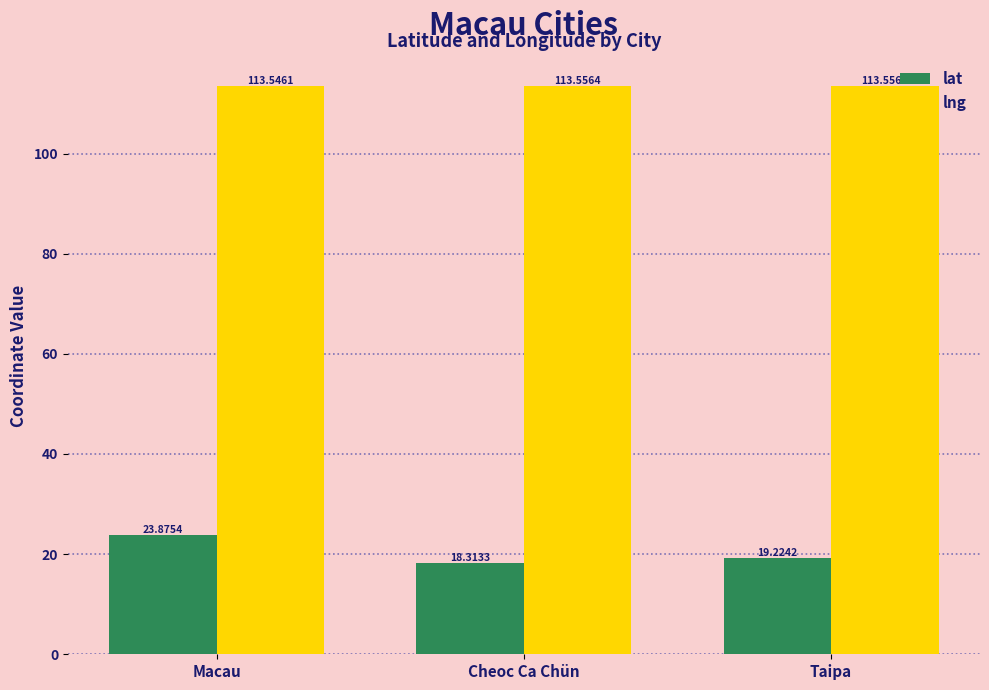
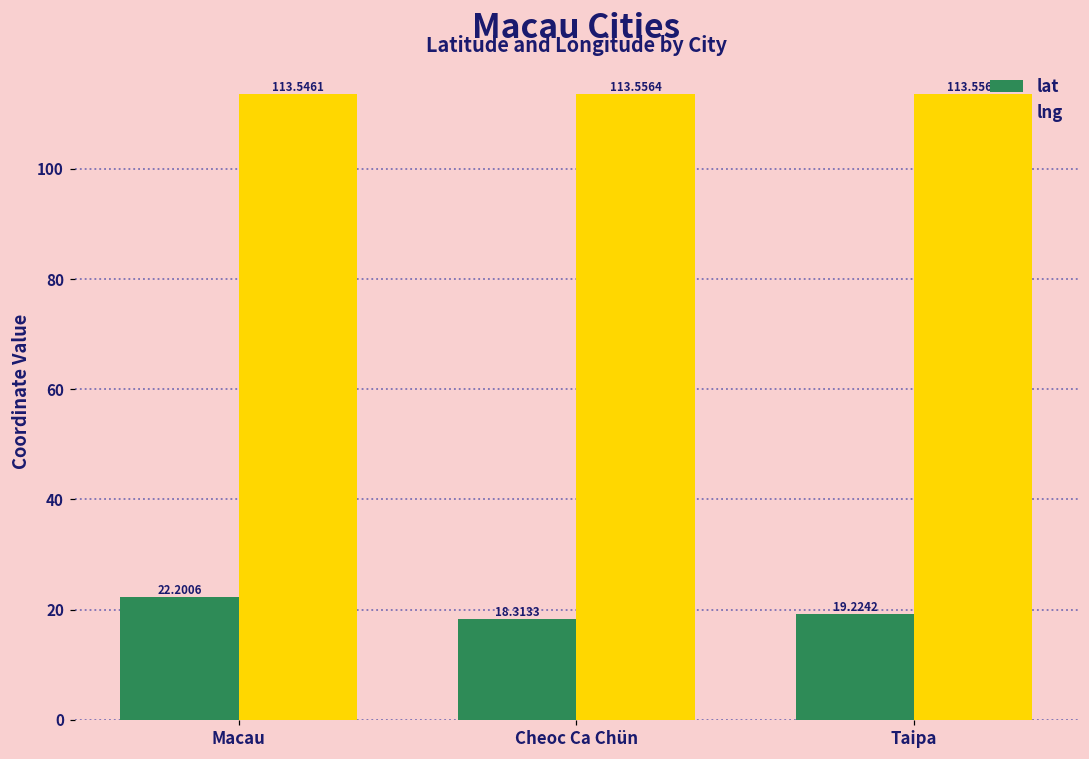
  {
    "lat": {
-     "Macau": 23.8754,
+     "Macau": 22.2006,
      "Cheoc Ca Chün": 18.3133,
      "Taipa": 19.2242
    },
    "lng": {
      "Macau": 113.5461,
      "Cheoc Ca Chün": 113.5564,
      "Taipa": 113.5569
    }
  }
